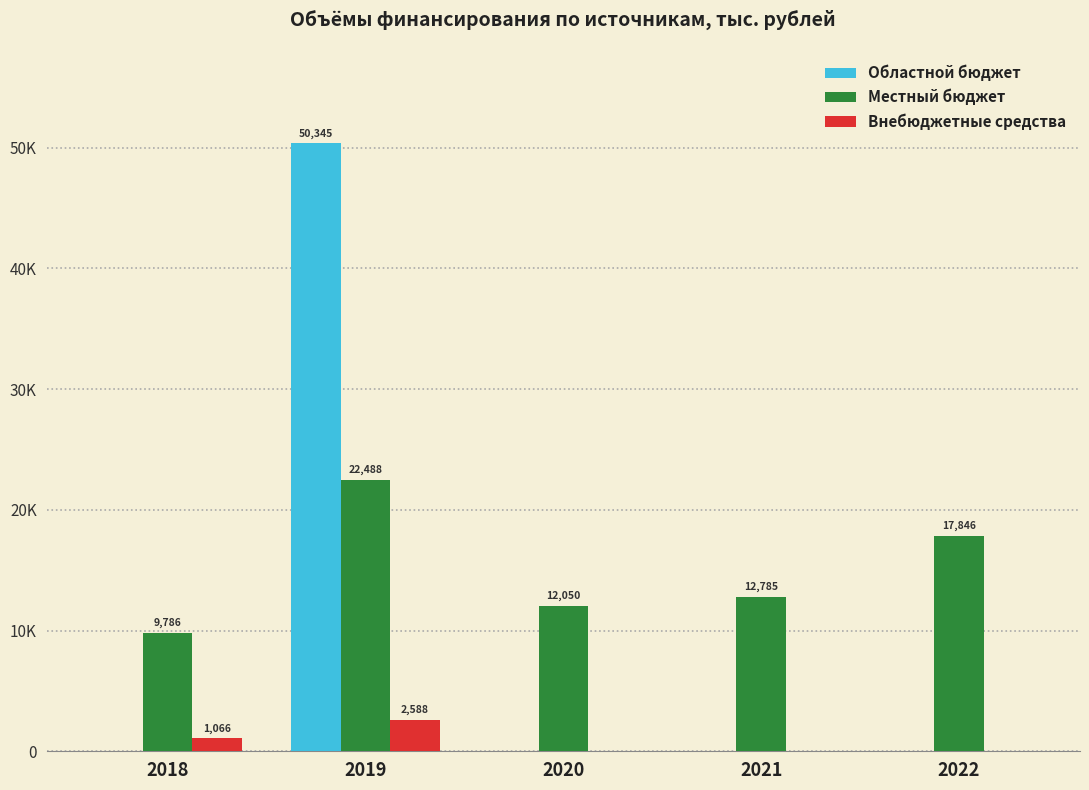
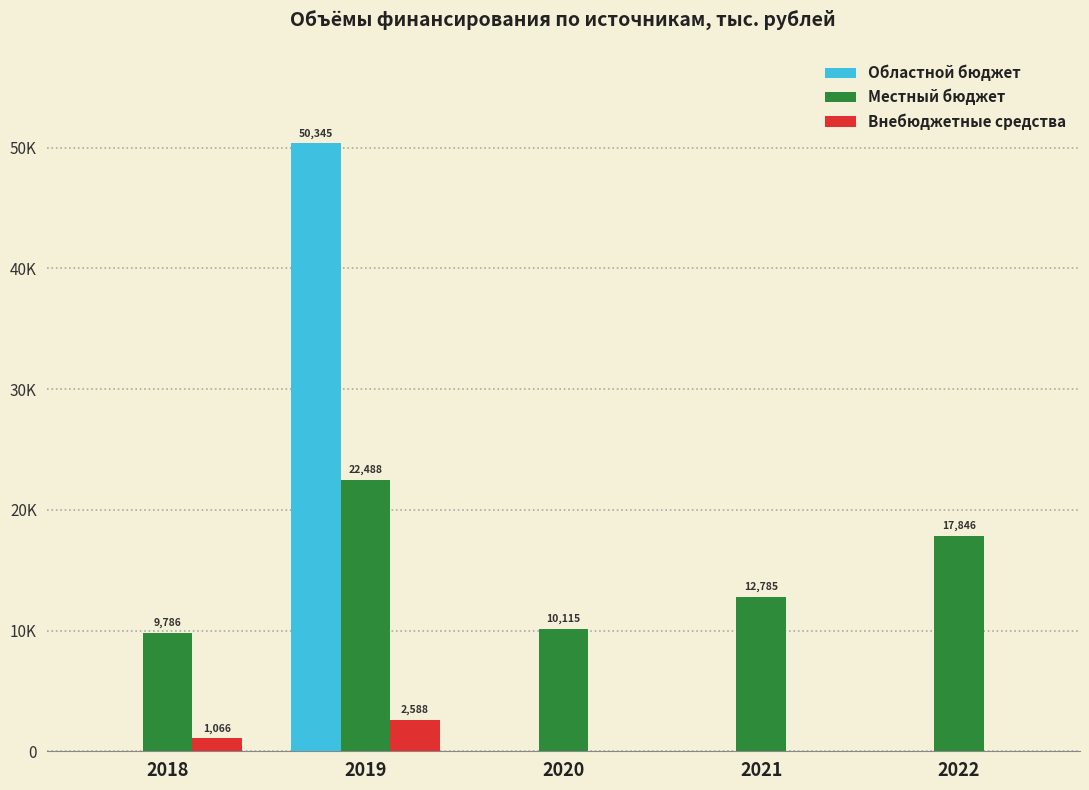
  {
    "Областной бюджет": {
      "2019": "50,345"
    },
    "Местный бюджет": {
      "2018": "9,786",
      "2019": "22,488",
-     "2020": "12,050",
+     "2020": "10,115",
      "2021": "12,785",
      "2022": "17,846"
    },
    "Внебюджетные средства": {
      "2018": "1,066",
      "2019": "2,588"
    }
  }
